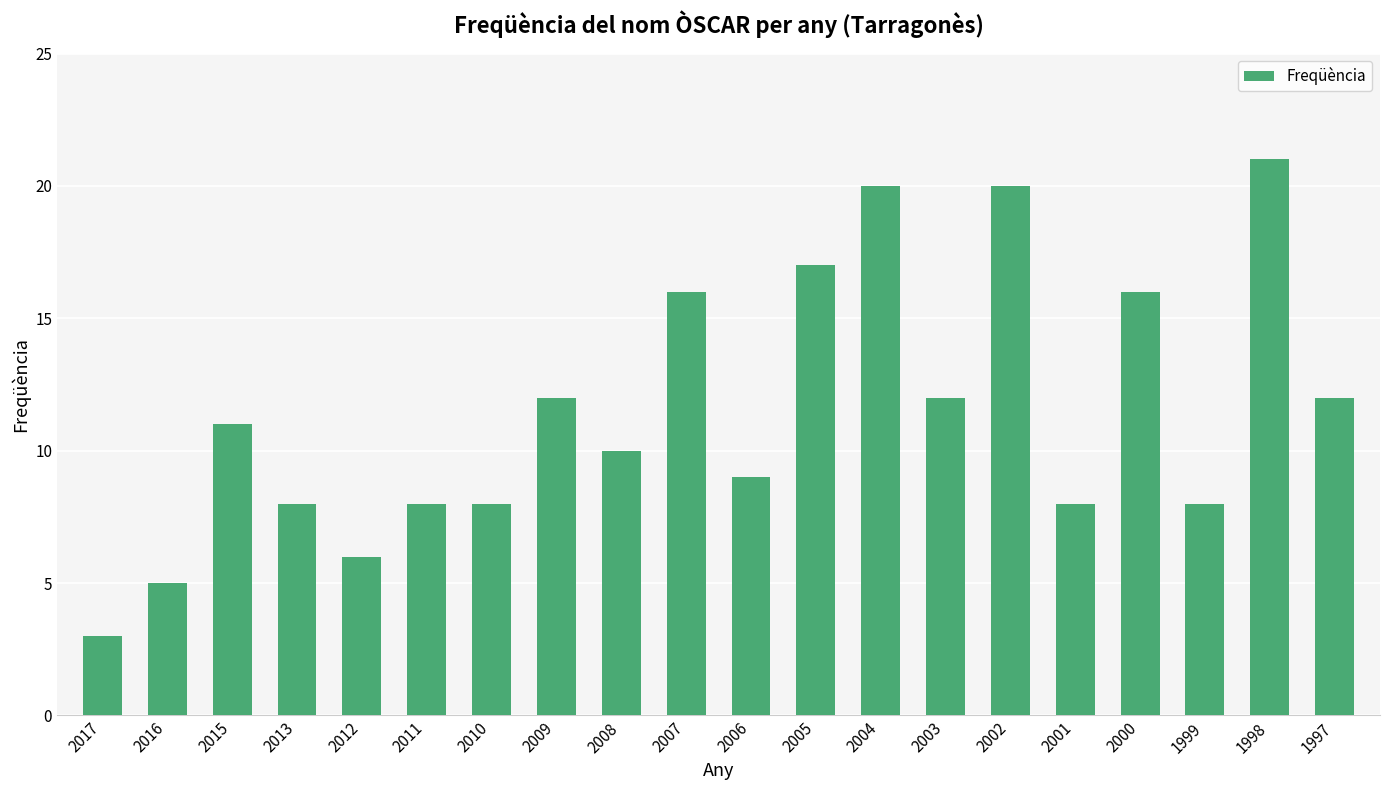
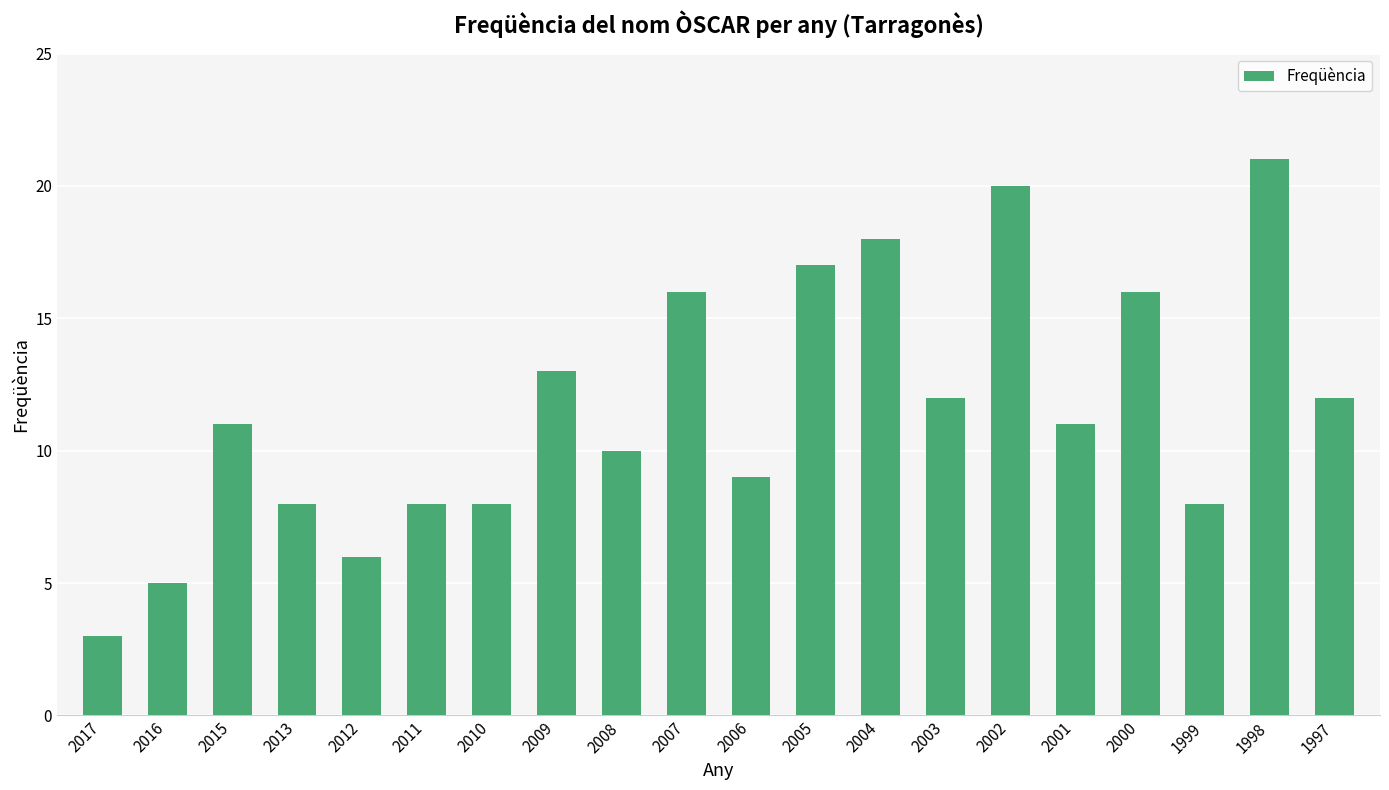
  {
    "2017": 3,
    "2016": 5,
    "2015": 11,
    "2013": 8,
    "2012": 6,
    "2011": 8,
    "2010": 8,
-   "2009": 12,
+   "2009": 13,
    "2008": 10,
    "2007": 16,
    "2006": 9,
    "2005": 17,
-   "2004": 20,
+   "2004": 18,
    "2003": 12,
    "2002": 20,
-   "2001": 8,
+   "2001": 11,
    "2000": 16,
    "1999": 8,
    "1998": 21,
    "1997": 12
  }
